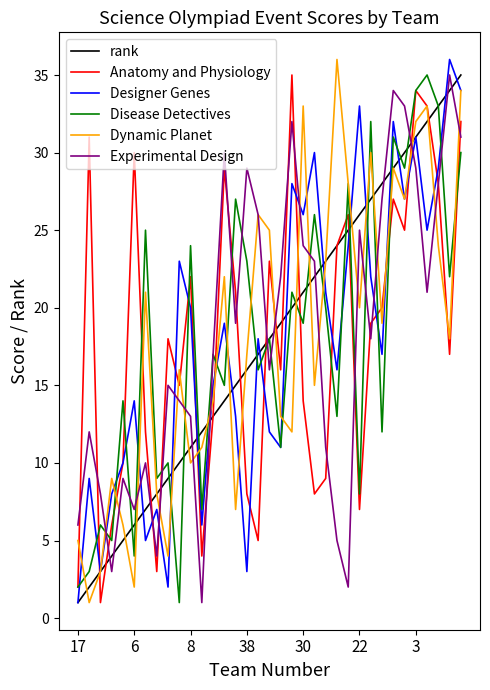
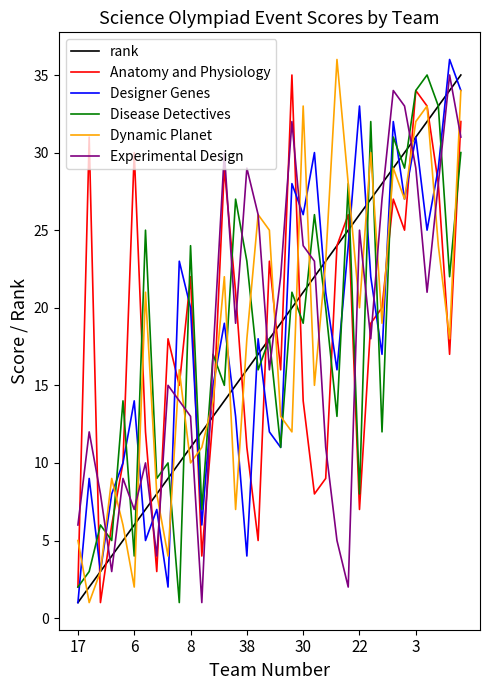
  {
    "rank": {
      "38": 16,
      "30": 21
    },
    "Anatomy and Physiology": {
-     "38": 8,
+     "38": 11,
      "30": 14
    },
    "Designer Genes": {
-     "38": 3,
+     "38": 4,
      "30": 26
    },
    "Disease Detectives": {
      "38": 23,
      "30": 19
    },
    "Dynamic Planet": {
-     "38": 17,
+     "38": 18,
      "30": 33
    },
    "Experimental Design": {
      "30": 24
    }
  }
